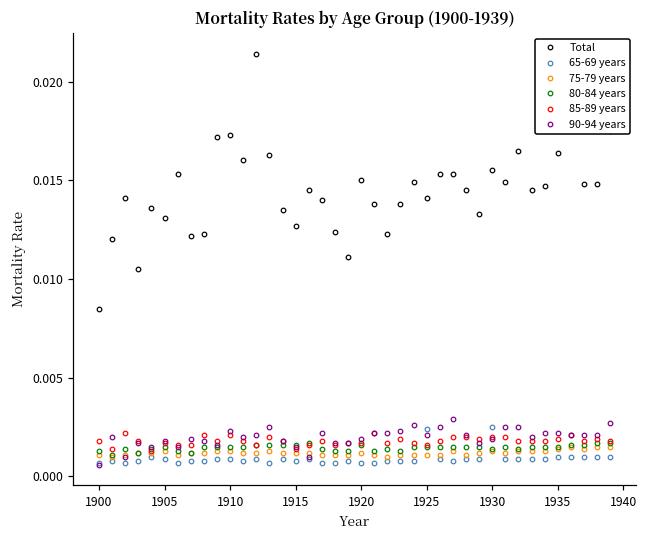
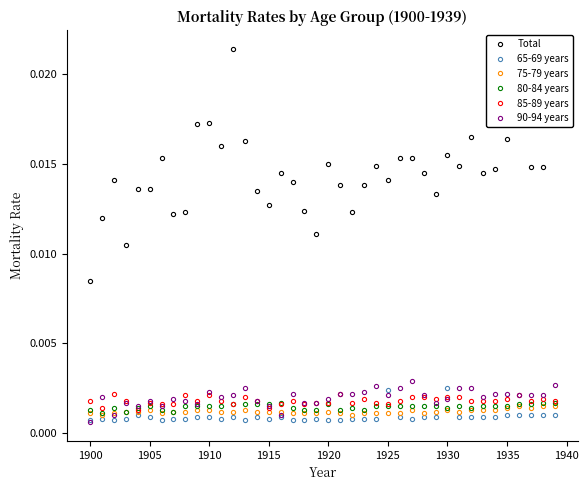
  {
    "Total": {
      "1900": 0.0085,
-     "1905": 0.0131,
+     "1905": 0.0136,
      "1910": 0.0173,
      "1915": 0.0127,
      "1920": 0.0150,
      "1925": 0.0141,
      "1930": 0.0155,
      "1935": 0.0164
    },
    "65-69 years": {
      "1905": 0.0009,
      "1910": 0.0009,
      "1915": 0.0008,
      "1920": 0.0007,
      "1925": 0.0024,
      "1930": 0.0025,
      "1935": 0.0010
    },
    "75-79 years": {
      "1900": 0.0011,
      "1905": 0.0013,
      "1910": 0.0013,
      "1915": 0.0012,
      "1920": 0.0012,
      "1925": 0.0011
    },
    "80-84 years": {
      "1900": 0.0013,
      "1905": 0.0015,
      "1910": 0.0015
    },
    "85-89 years": {
      "1900": 0.0018,
      "1910": 0.0021,
      "1935": 0.0019
    },
    "90-94 years": {
      "1910": 0.0023,
      "1920": 0.0019,
      "1925": 0.0021,
      "1935": 0.0022
    }
  }
